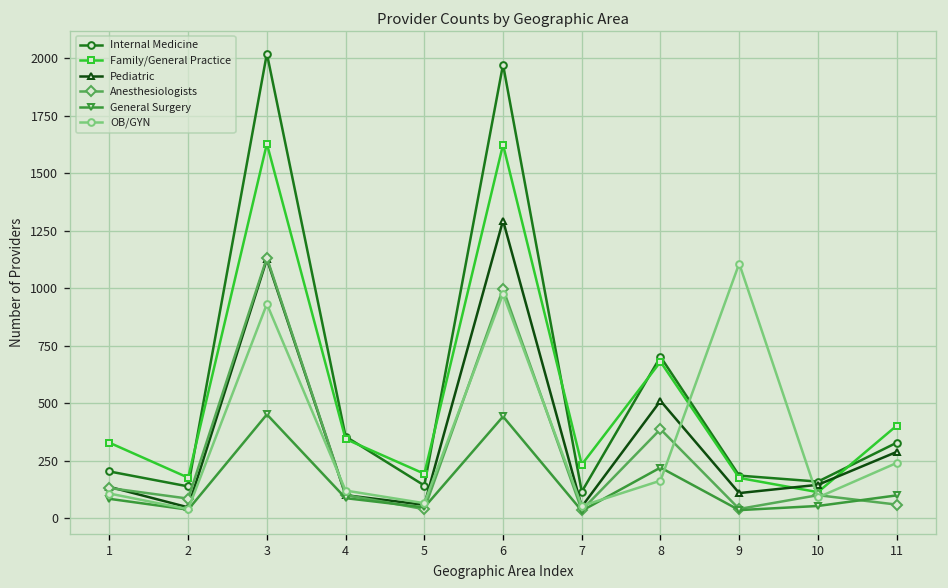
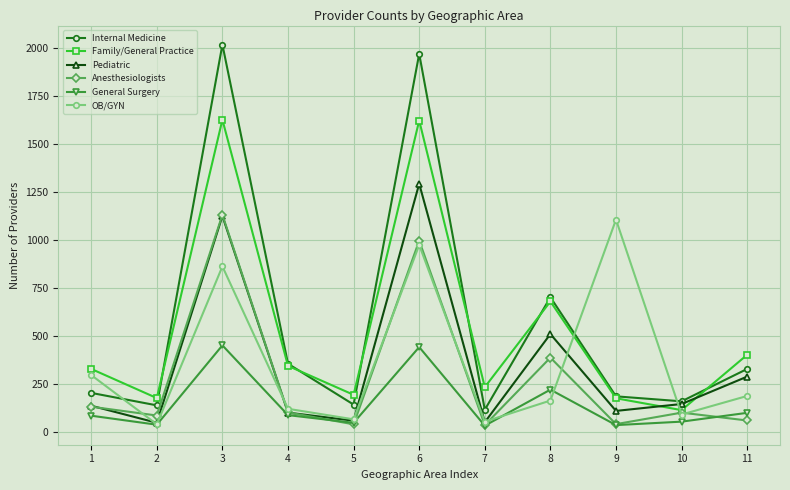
  {
    "OB/GYN": {
-     "1": 110,
-     "3": 930,
+     "1": 300,
+     "3": 860,
      "4": 120,
      "6": 980,
      "8": 160,
      "9": 1110,
-     "11": 240
+     "11": 190
    }
  }
